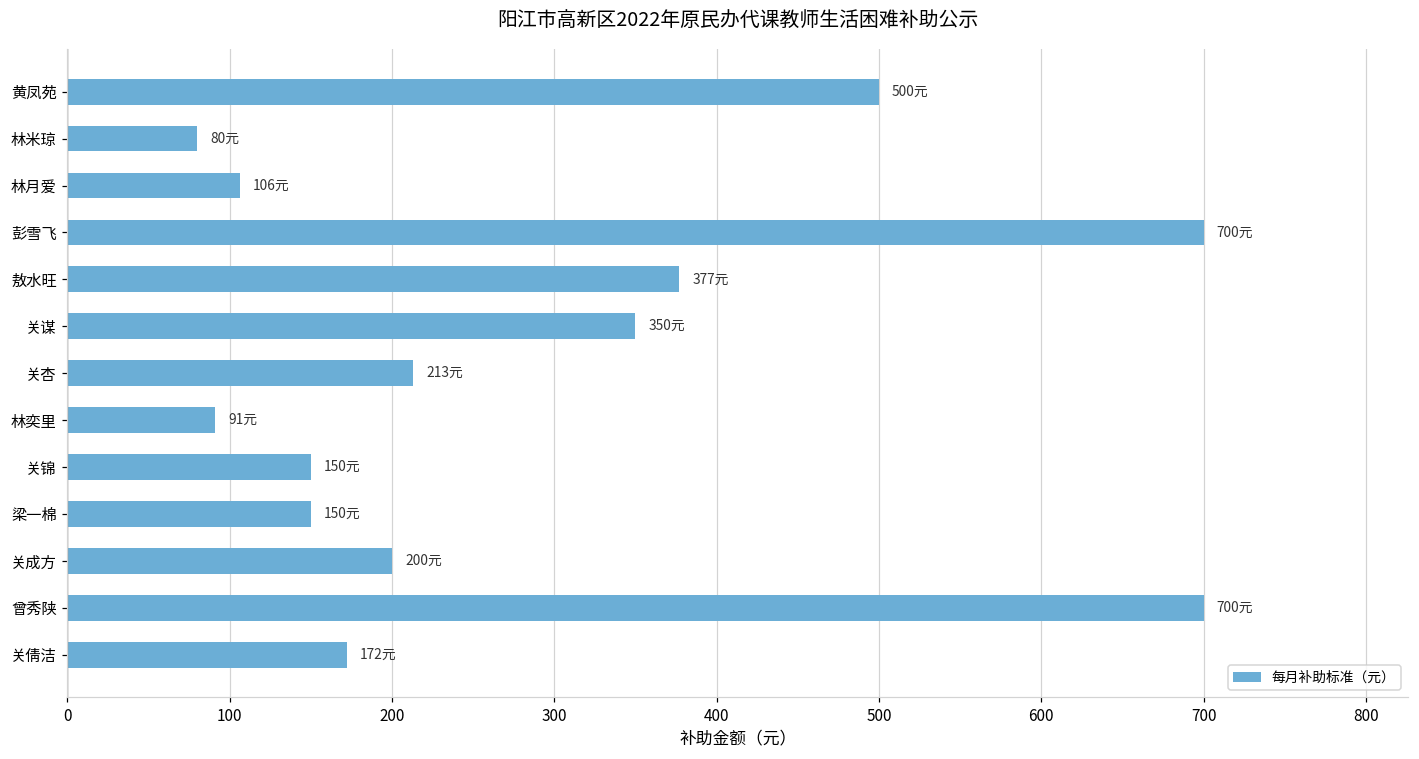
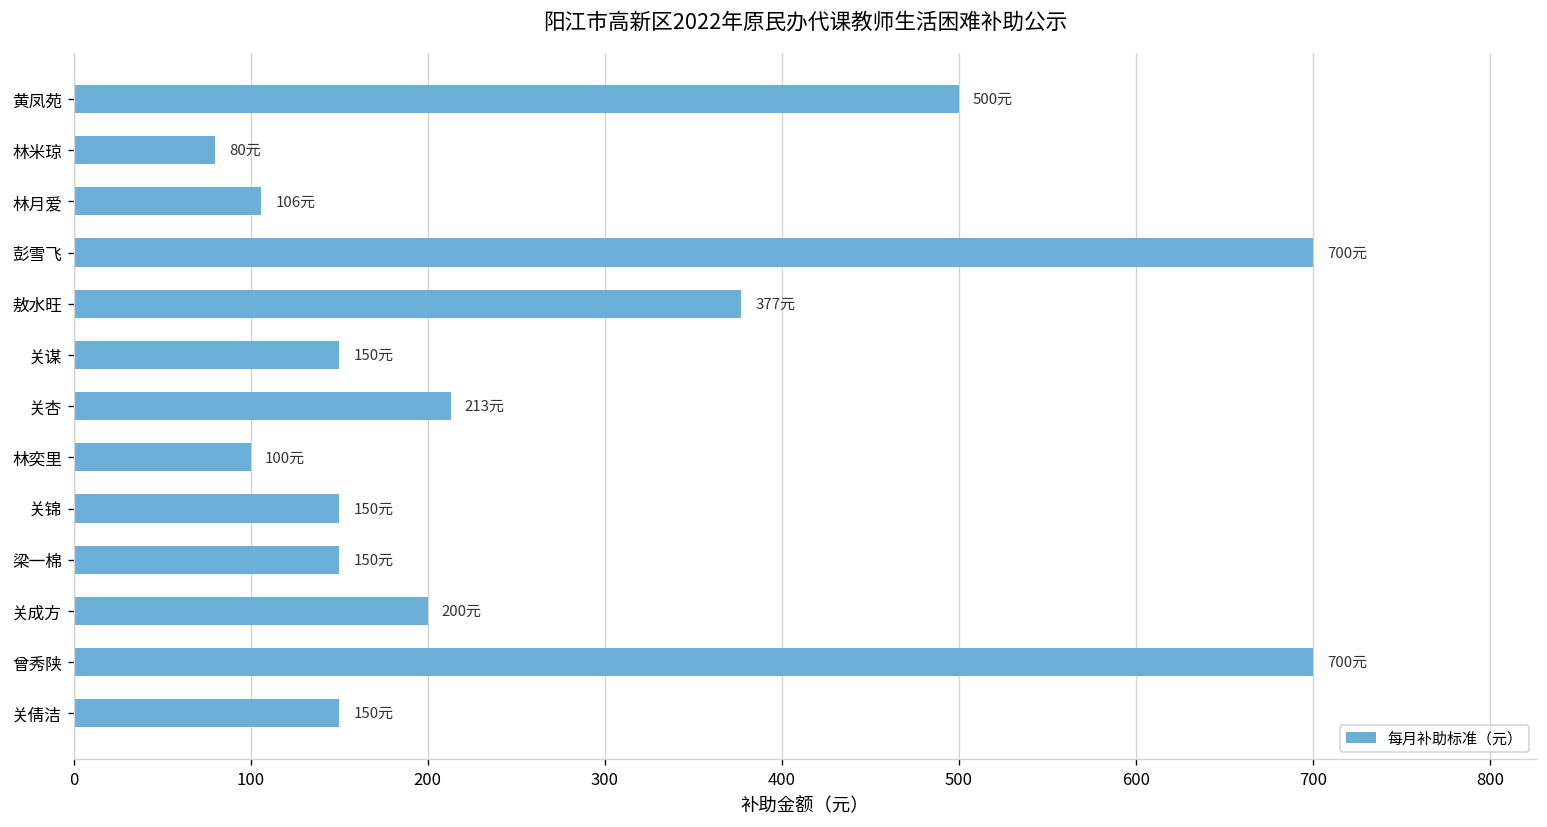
  {
    "黄凤苑": "500元",
    "林米琼": "80元",
    "林月爱": "106元",
    "彭雪飞": "700元",
    "敖水旺": "377元",
-   "关谋": "350元",
+   "关谋": "150元",
    "关杏": "213元",
-   "林奕里": "91元",
+   "林奕里": "100元",
    "关锦": "150元",
    "梁一棉": "150元",
    "关成方": "200元",
    "曾秀陕": "700元",
-   "关倩洁": "172元"
+   "关倩洁": "150元"
  }
